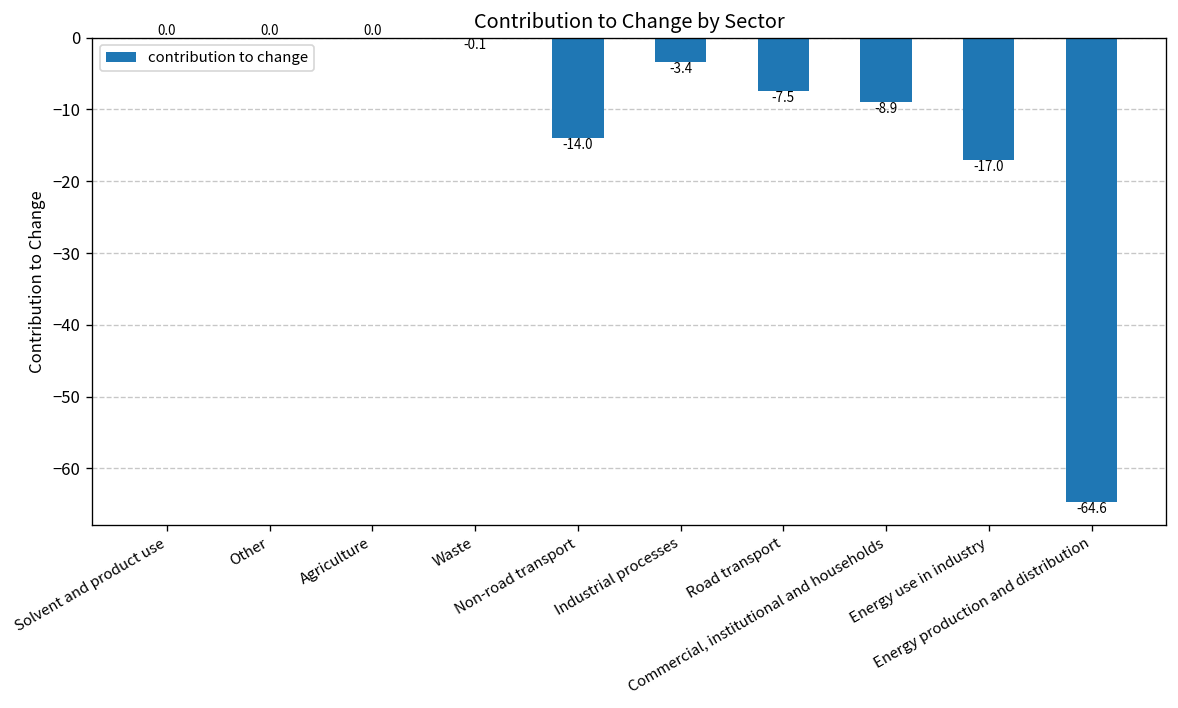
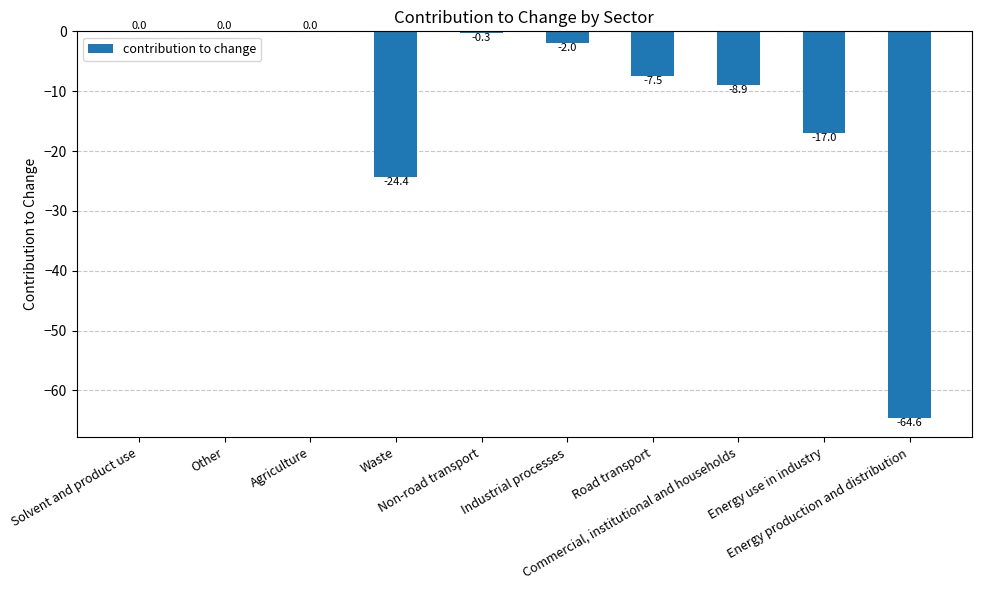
  {
    "Solvent and product use": 0.0,
    "Other": 0.0,
    "Agriculture": 0.0,
-   "Waste": -0.1,
-   "Non-road transport": -14.0,
-   "Industrial processes": -3.4,
+   "Waste": -24.4,
+   "Non-road transport": -0.3,
+   "Industrial processes": -2.0,
    "Road transport": -7.5,
    "Commercial, institutional and households": -8.9,
    "Energy use in industry": -17.0,
    "Energy production and distribution": -64.6
  }
